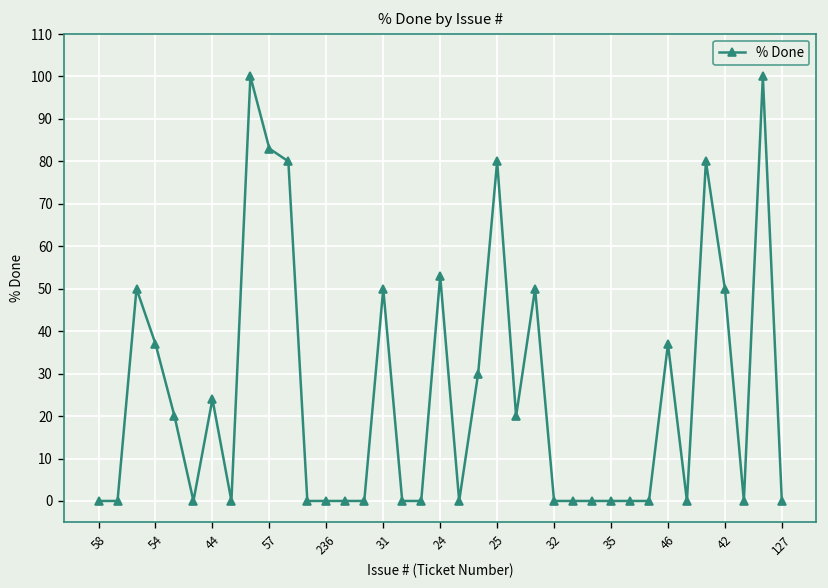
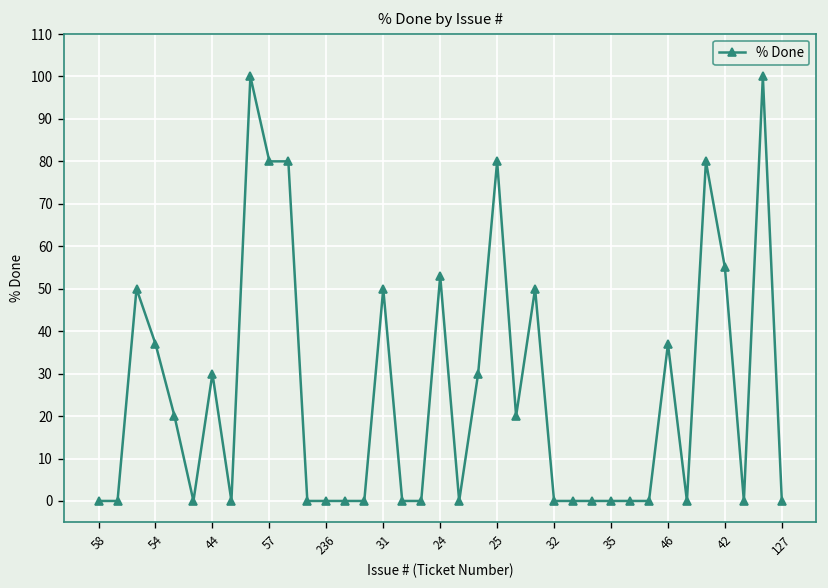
  {
    "58": 0,
    "54": 37,
-   "44": 24,
-   "57": 83,
+   "44": 30,
+   "57": 80,
    "236": 0,
    "24": 53,
    "46": 37,
-   "42": 50,
+   "42": 55,
    "127": 0
  }
